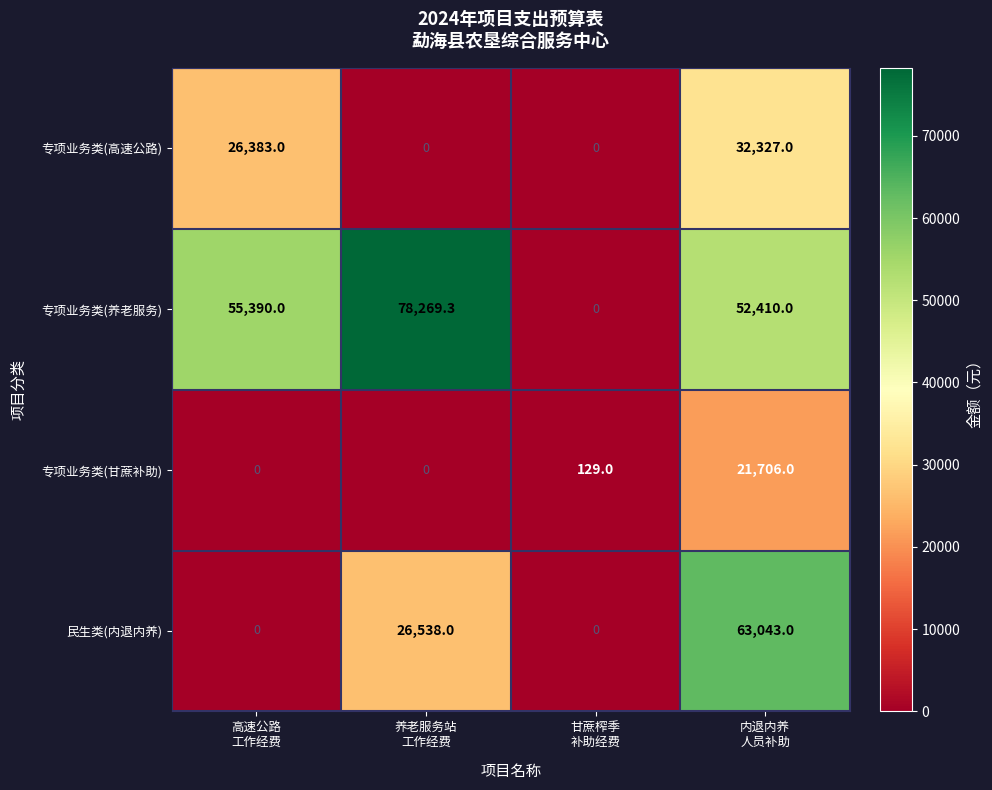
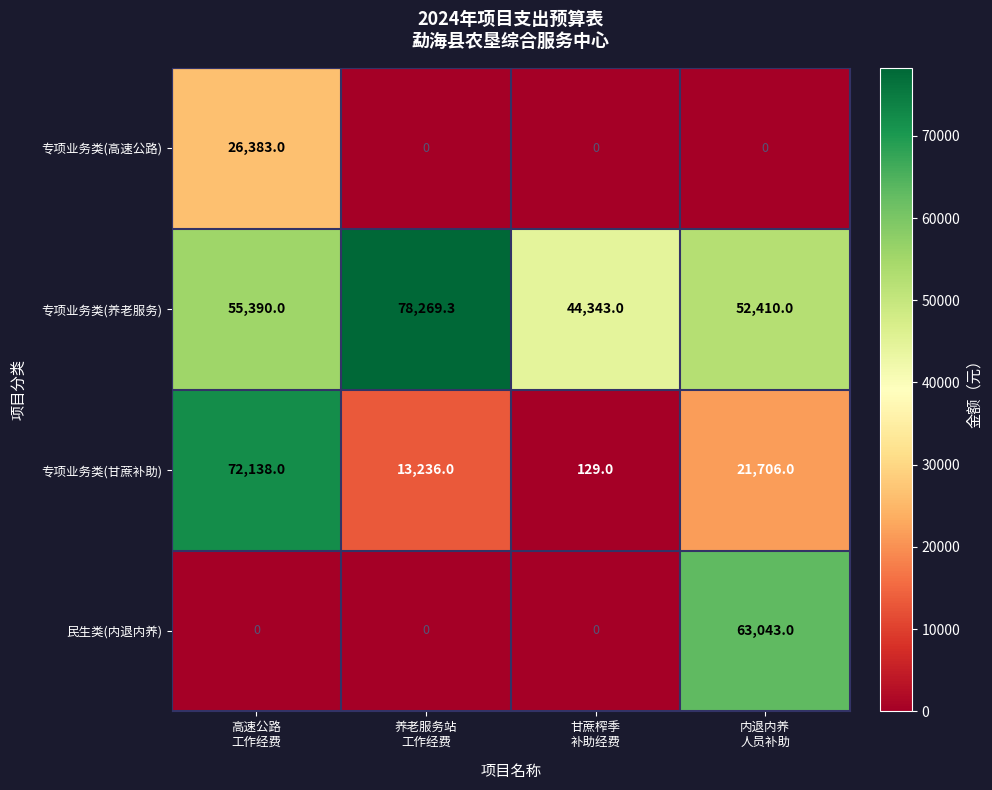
  {
    "专项业务类(高速公路)": {
      "高速公路 工作经费": "26,383.0",
      "养老服务站 工作经费": "0",
      "甘蔗榨季 补助经费": "0",
-     "内退内养 人员补助": "32,327.0"
+     "内退内养 人员补助": "0"
    },
    "专项业务类(养老服务)": {
      "高速公路 工作经费": "55,390.0",
      "养老服务站 工作经费": "78,269.3",
-     "甘蔗榨季 补助经费": "0",
+     "甘蔗榨季 补助经费": "44,343.0",
      "内退内养 人员补助": "52,410.0"
    },
    "专项业务类(甘蔗补助)": {
-     "高速公路 工作经费": "0",
-     "养老服务站 工作经费": "0",
+     "高速公路 工作经费": "72,138.0",
+     "养老服务站 工作经费": "13,236.0",
      "甘蔗榨季 补助经费": "129.0",
      "内退内养 人员补助": "21,706.0"
    },
    "民生类(内退内养)": {
      "高速公路 工作经费": "0",
-     "养老服务站 工作经费": "26,538.0",
+     "养老服务站 工作经费": "0",
      "甘蔗榨季 补助经费": "0",
      "内退内养 人员补助": "63,043.0"
    }
  }
